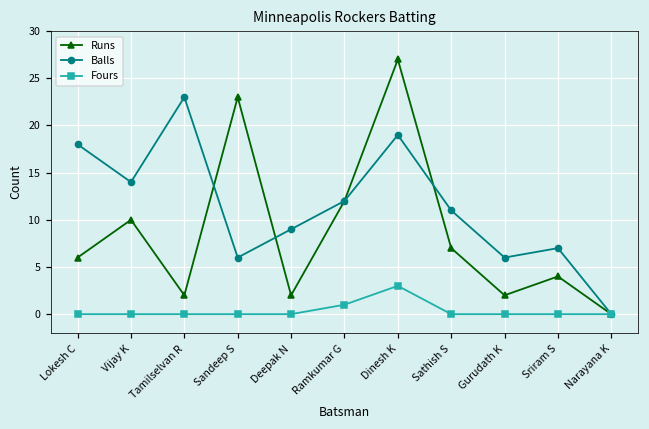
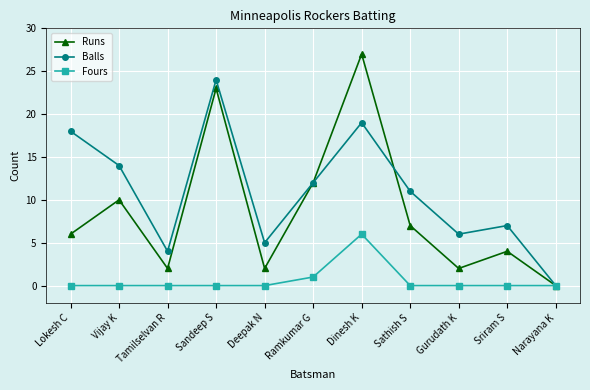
  {
    "Runs": {
      "Lokesh C": 6,
      "Vijay K": 10,
      "Tamilselvan R": 2,
      "Sandeep S": 23,
      "Deepak N": 2,
      "Dinesh K": 27,
      "Sathish S": 7,
      "Gurudath K": 2,
      "Sriram S": 4
    },
    "Balls": {
      "Lokesh C": 18,
      "Vijay K": 14,
-     "Tamilselvan R": 23,
-     "Sandeep S": 6,
-     "Deepak N": 9,
+     "Tamilselvan R": 4,
+     "Sandeep S": 24,
+     "Deepak N": 5,
      "Dinesh K": 19,
      "Sathish S": 11,
      "Gurudath K": 6,
      "Sriram S": 7
    },
    "Fours": {
      "Lokesh C": 0,
      "Vijay K": 0,
      "Tamilselvan R": 0,
      "Sandeep S": 0,
      "Deepak N": 0,
      "Ramkumar G": 1,
-     "Dinesh K": 3,
+     "Dinesh K": 6,
      "Sathish S": 0,
      "Gurudath K": 0,
      "Sriram S": 0
    }
  }
